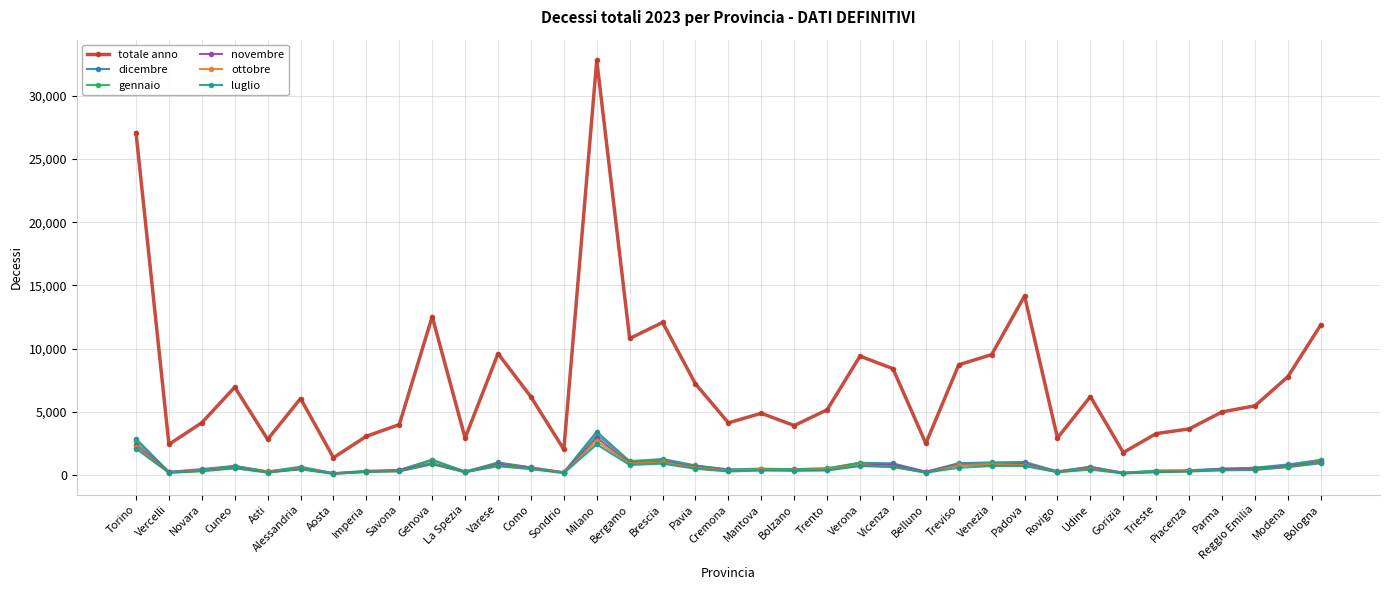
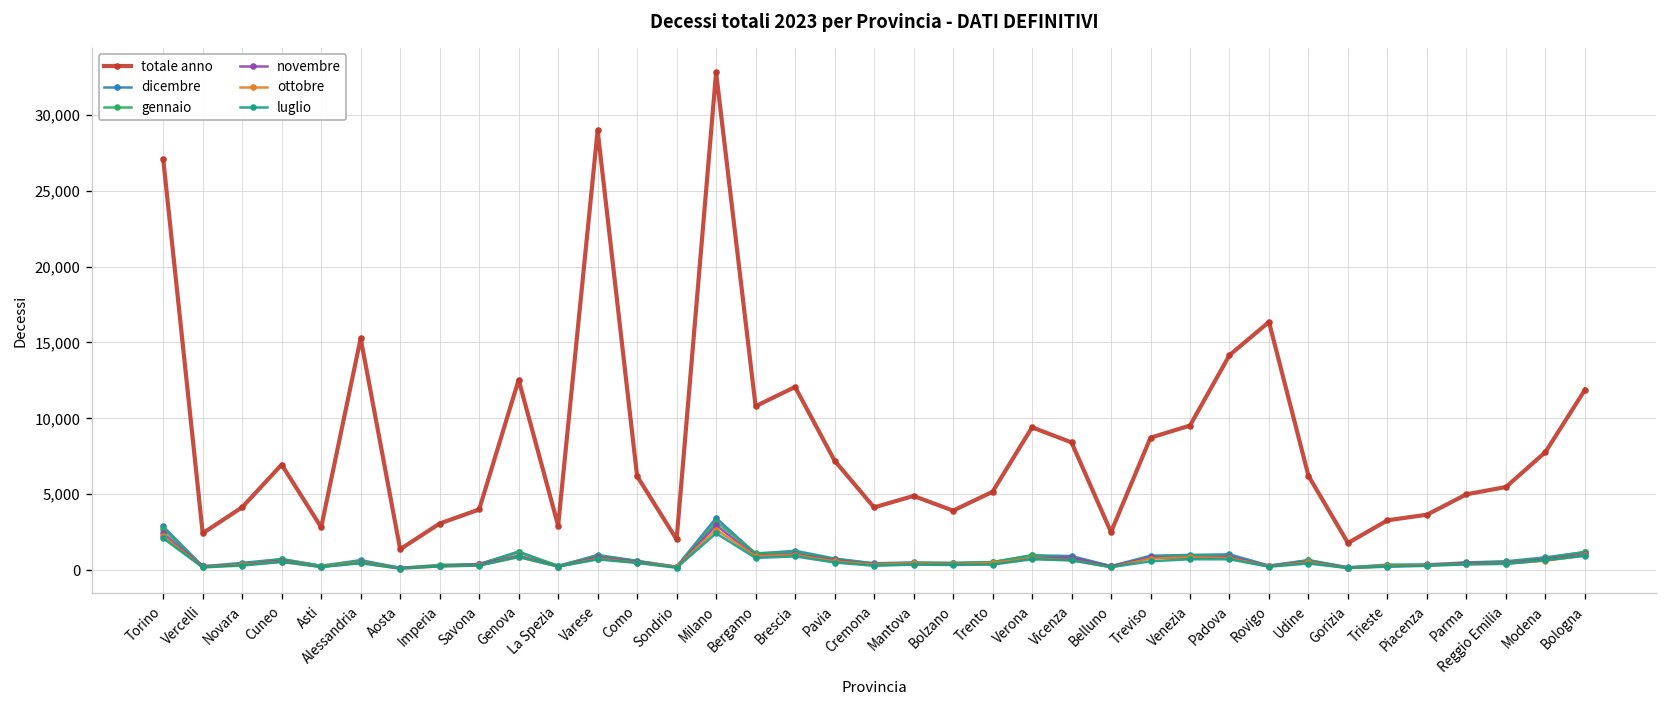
  {
    "totale anno": {
      "Torino": "27,100",
      "Vercelli": "2,400",
      "Novara": "4,100",
      "Cuneo": "7,000",
      "Asti": "2,800",
-     "Alessandria": "6,100",
+     "Alessandria": "15,300",
      "Aosta": "1,400",
      "Imperia": "3,100",
      "Savona": "4,000",
      "Genova": "12,500",
      "La Spezia": "2,900",
-     "Varese": "9,600",
+     "Varese": "29,000",
      "Como": "6,200",
      "Sondrio": "2,000",
      "Milano": "32,800",
      "Bergamo": "10,800",
      "Brescia": "12,100",
      "Pavia": "7,200",
      "Cremona": "4,100",
      "Mantova": "4,900",
      "Bolzano": "3,900",
      "Trento": "5,200",
      "Verona": "9,400",
      "Vicenza": "8,400",
      "Belluno": "2,500",
      "Treviso": "8,700",
      "Venezia": "9,500",
      "Padova": "14,200",
-     "Rovigo": "2,900",
+     "Rovigo": "16,400",
      "Udine": "6,200",
      "Gorizia": "1,800",
      "Trieste": "3,300",
      "Piacenza": "3,600",
      "Parma": "5,000",
      "Reggio Emilia": "5,500",
      "Modena": "7,800",
      "Bologna": "11,900"
    },
    "dicembre": {
      "Milano": "3,400"
    },
    "novembre": {
      "Milano": "2,900"
    },
    "ottobre": {
      "Milano": "2,700"
    }
  }
